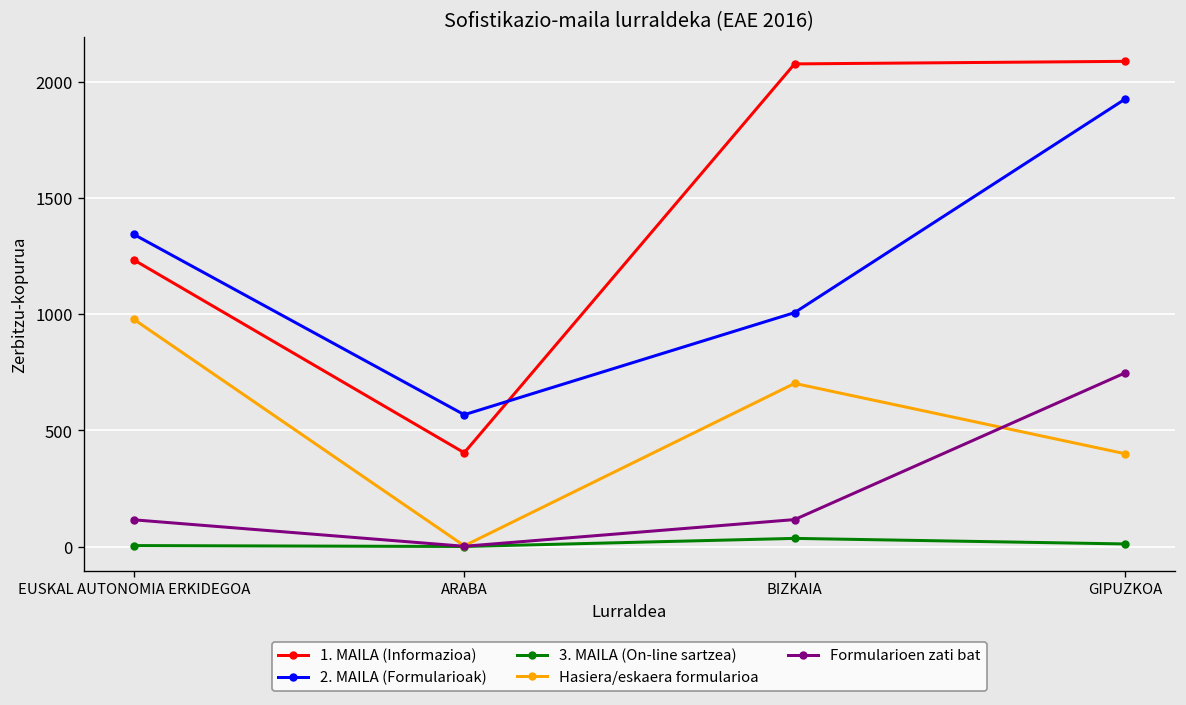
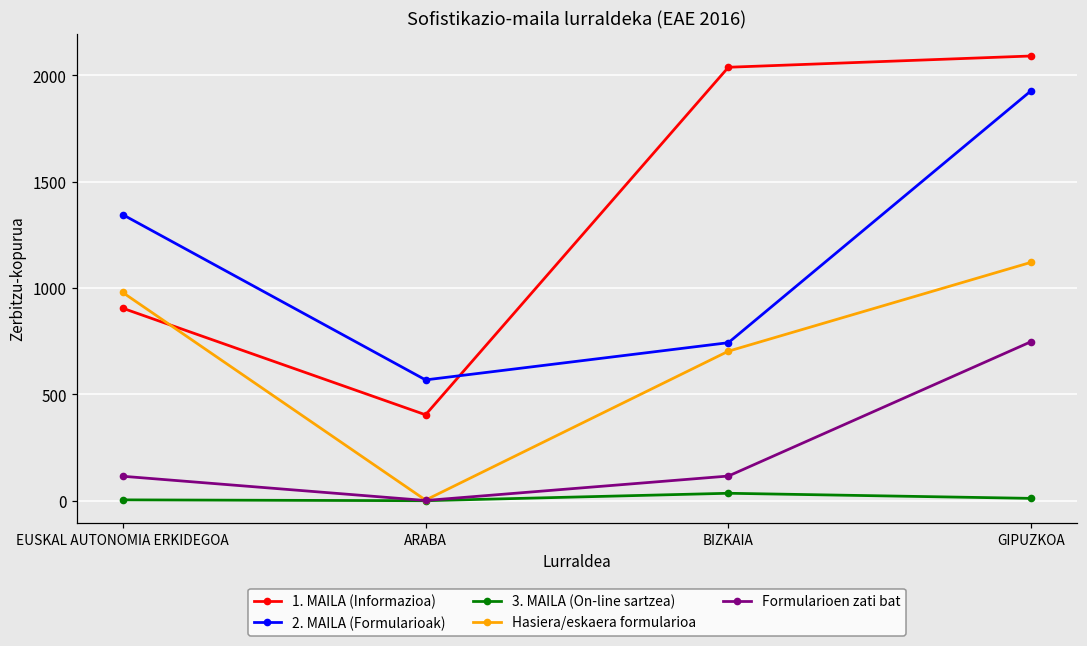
  {
    "1. MAILA (Informazioa)": {
-     "EUSKAL AUTONOMIA ERKIDEGOA": 1240,
+     "EUSKAL AUTONOMIA ERKIDEGOA": 910,
      "ARABA": 400,
-     "BIZKAIA": 2080,
+     "BIZKAIA": 2040,
      "GIPUZKOA": 2090
    },
    "2. MAILA (Formularioak)": {
      "EUSKAL AUTONOMIA ERKIDEGOA": 1350,
      "ARABA": 570,
-     "BIZKAIA": 1010,
+     "BIZKAIA": 740,
      "GIPUZKOA": 1930
    },
    "3. MAILA (On-line sartzea)": {
      "EUSKAL AUTONOMIA ERKIDEGOA": 0,
      "BIZKAIA": 40,
      "GIPUZKOA": 10
    },
    "Hasiera/eskaera formularioa": {
      "EUSKAL AUTONOMIA ERKIDEGOA": 980,
      "BIZKAIA": 700,
-     "GIPUZKOA": 400
+     "GIPUZKOA": 1120
    },
    "Formularioen zati bat": {
      "EUSKAL AUTONOMIA ERKIDEGOA": 120,
      "BIZKAIA": 120,
      "GIPUZKOA": 750
    }
  }
